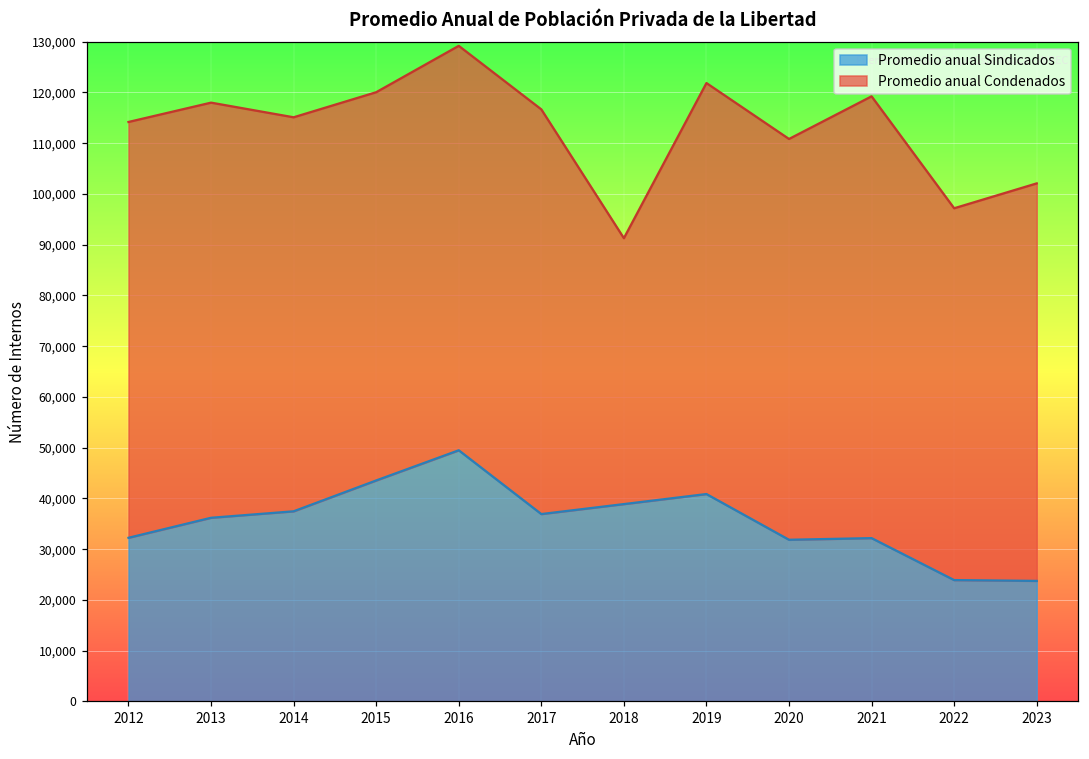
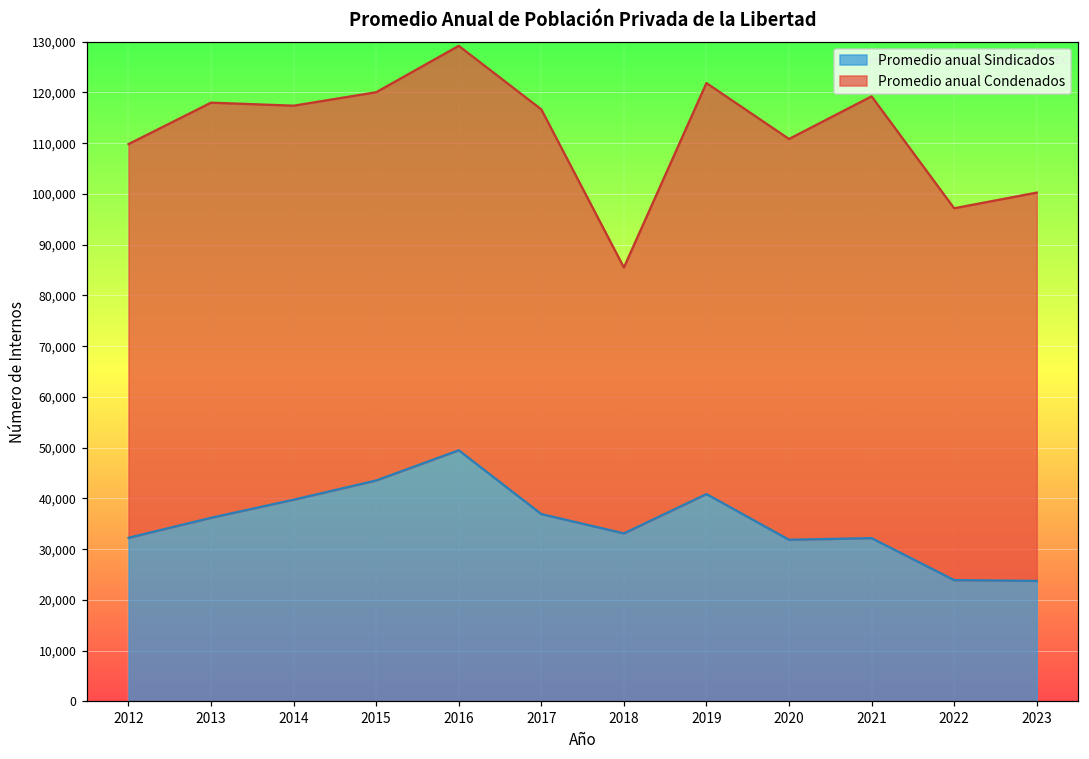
  {
    "Promedio anual Sindicados": {
      "2012": "32,000",
      "2013": "36,000",
-     "2014": "37,000",
+     "2014": "40,000",
      "2015": "44,000",
      "2016": "49,000",
      "2017": "37,000",
-     "2018": "39,000",
+     "2018": "33,000",
      "2019": "41,000",
      "2020": "32,000",
      "2021": "32,000",
      "2022": "24,000",
      "2023": "24,000"
    },
    "Promedio anual Condenados": {
-     "2012": "82,000",
+     "2012": "78,000",
      "2013": "82,000",
      "2014": "78,000",
      "2015": "76,000",
      "2016": "80,000",
      "2017": "80,000",
      "2018": "52,000",
      "2019": "81,000",
      "2020": "79,000",
      "2021": "87,000",
      "2022": "73,000",
-     "2023": "78,000"
+     "2023": "77,000"
    }
  }
